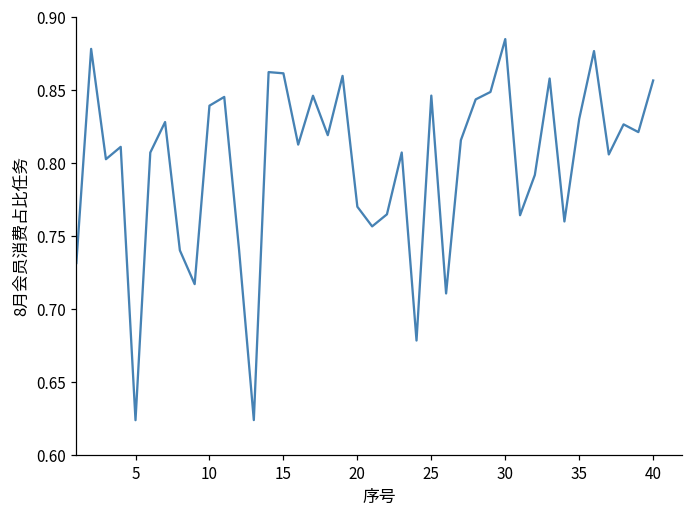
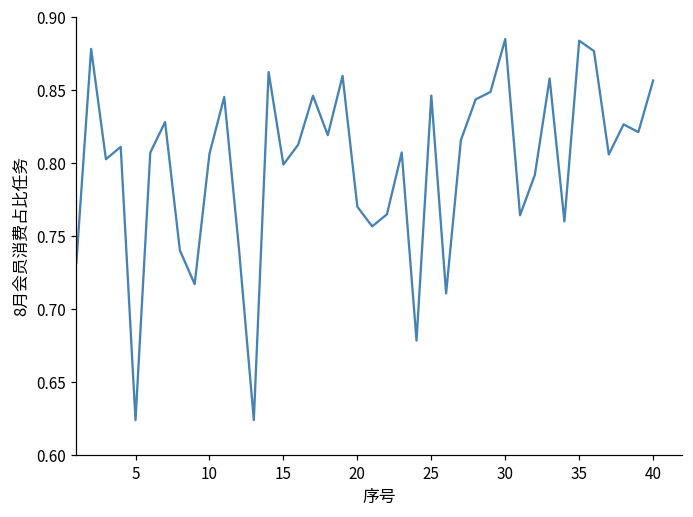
  {
    "5": 0.624,
-   "10": 0.839,
-   "15": 0.861,
+   "10": 0.806,
+   "15": 0.799,
    "20": 0.770,
    "25": 0.846,
    "30": 0.885,
-   "35": 0.830,
+   "35": 0.884,
    "40": 0.857
  }
